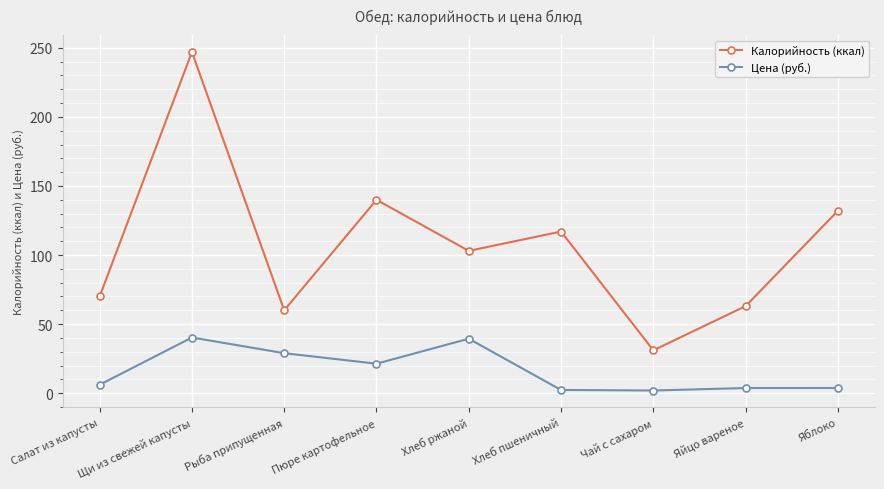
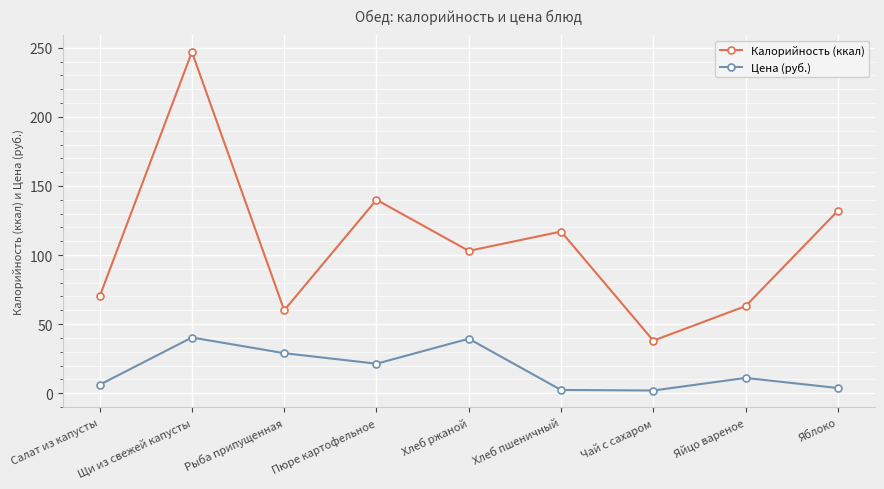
  {
    "Калорийность (ккал)": {
      "Салат из капусты": 70,
      "Щи из свежей капусты": 247,
      "Рыба припущенная": 60,
      "Пюре картофельное": 140,
      "Хлеб ржаной": 103,
      "Хлеб пшеничный": 117,
-     "Чай с сахаром": 31,
+     "Чай с сахаром": 38,
      "Яйцо вареное": 63,
      "Яблоко": 132
    },
    "Цена (руб.)": {
      "Салат из капусты": 6,
      "Щи из свежей капусты": 40,
      "Рыба припущенная": 29,
      "Пюре картофельное": 21,
      "Хлеб ржаной": 39,
      "Хлеб пшеничный": 2,
      "Чай с сахаром": 2,
-     "Яйцо вареное": 4,
+     "Яйцо вареное": 11,
      "Яблоко": 4
    }
  }
